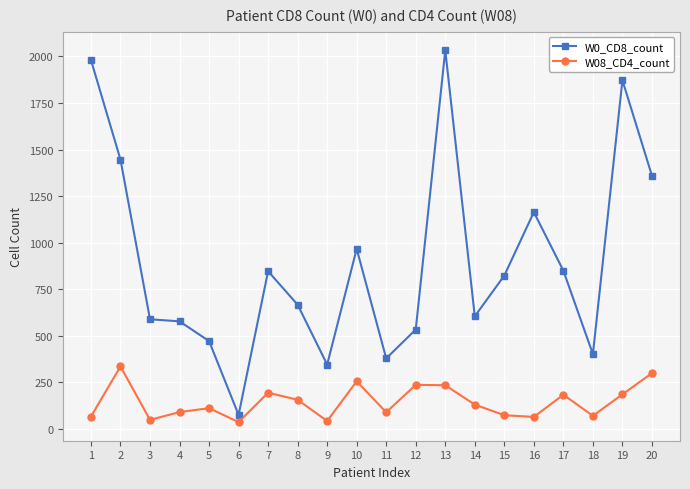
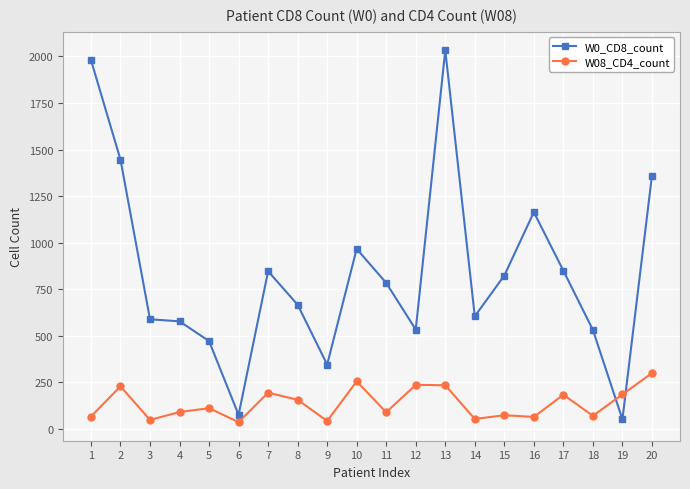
  {
    "W0_CD8_count": {
      "1": 1980,
      "2": 1450,
      "3": 590,
      "4": 580,
      "5": 470,
      "6": 80,
      "7": 850,
      "8": 670,
      "9": 350,
      "10": 970,
-     "11": 380,
+     "11": 780,
      "12": 530,
      "13": 2030,
      "14": 610,
      "15": 820,
      "16": 1160,
      "17": 850,
-     "18": 400,
-     "19": 1870,
+     "18": 530,
+     "19": 50,
      "20": 1360
    },
    "W08_CD4_count": {
      "1": 70,
-     "2": 340,
+     "2": 230,
      "3": 50,
      "4": 90,
      "5": 110,
      "6": 40,
      "7": 200,
      "8": 160,
      "9": 40,
      "10": 260,
      "11": 90,
      "12": 240,
      "13": 240,
-     "14": 130,
+     "14": 50,
      "15": 70,
      "16": 70,
      "17": 180,
      "18": 70,
      "19": 190,
      "20": 300
    }
  }
